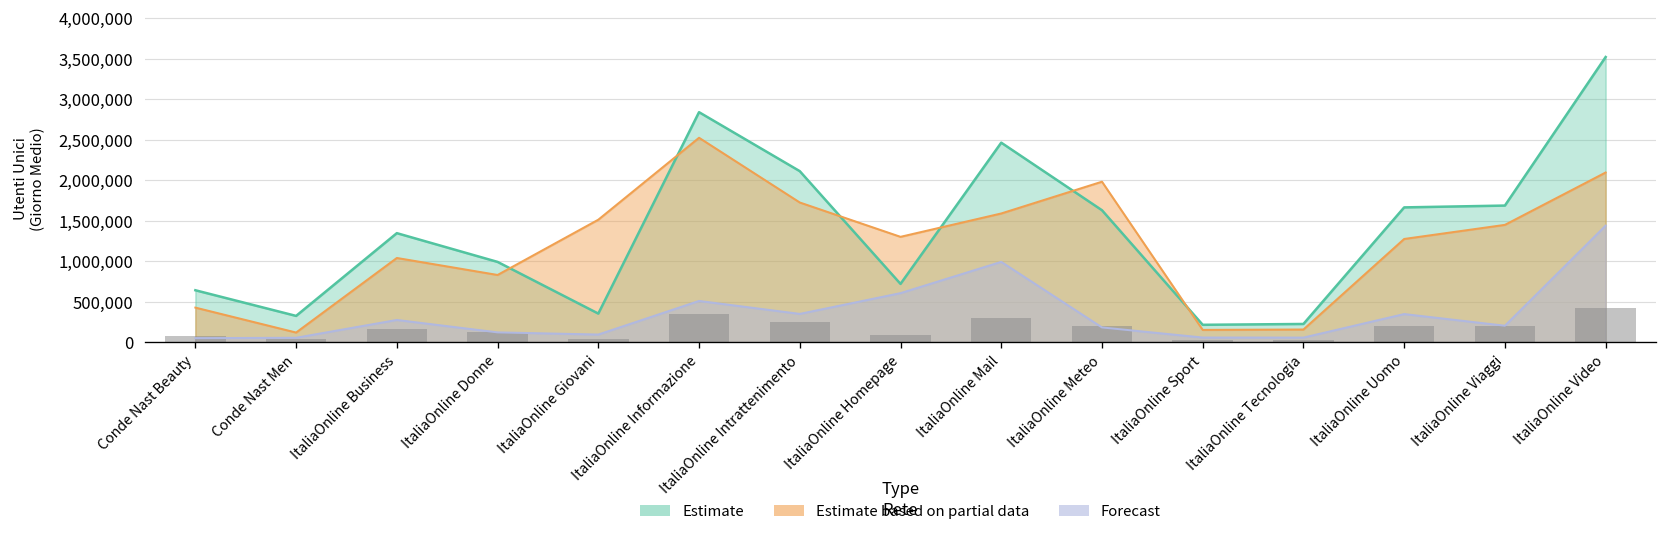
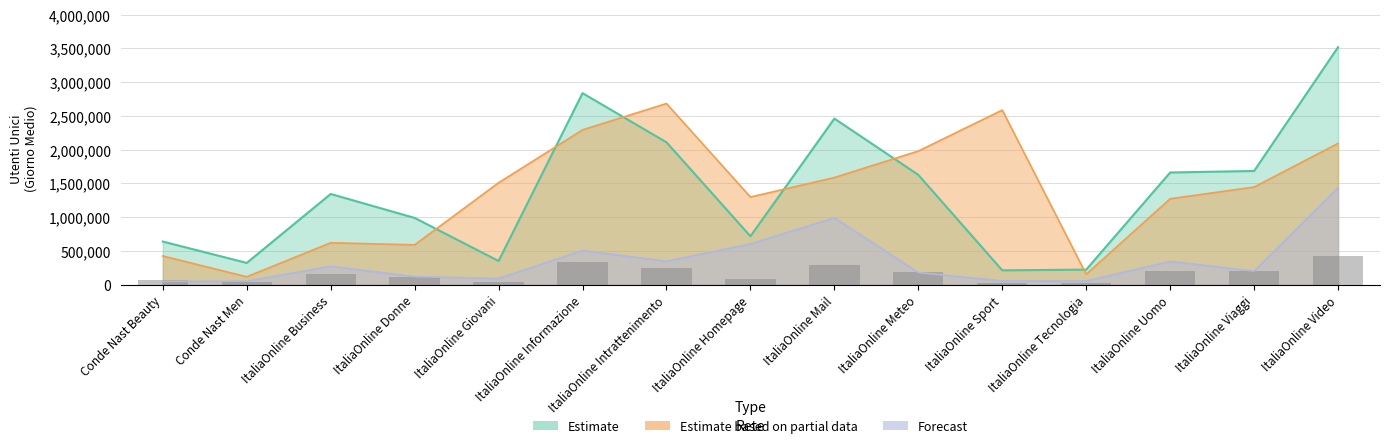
  {
    "Estimate based on partial data": {
      "Conde Nast Beauty": "400,000",
      "Conde Nast Men": "100,000",
-     "ItaliaOnline Business": "1,000,000",
-     "ItaliaOnline Donne": "800,000",
+     "ItaliaOnline Business": "600,000",
+     "ItaliaOnline Donne": "600,000",
      "ItaliaOnline Giovani": "1,500,000",
-     "ItaliaOnline Informazione": "2,500,000",
-     "ItaliaOnline Intrattenimento": "1,700,000",
+     "ItaliaOnline Informazione": "2,300,000",
+     "ItaliaOnline Intrattenimento": "2,700,000",
      "ItaliaOnline Homepage": "1,300,000",
      "ItaliaOnline Mail": "1,600,000",
      "ItaliaOnline Meteo": "2,000,000",
-     "ItaliaOnline Sport": "200,000",
+     "ItaliaOnline Sport": "2,600,000",
      "ItaliaOnline Tecnologia": "200,000",
      "ItaliaOnline Uomo": "1,300,000",
      "ItaliaOnline Viaggi": "1,400,000",
      "ItaliaOnline Video": "2,100,000"
    }
  }
